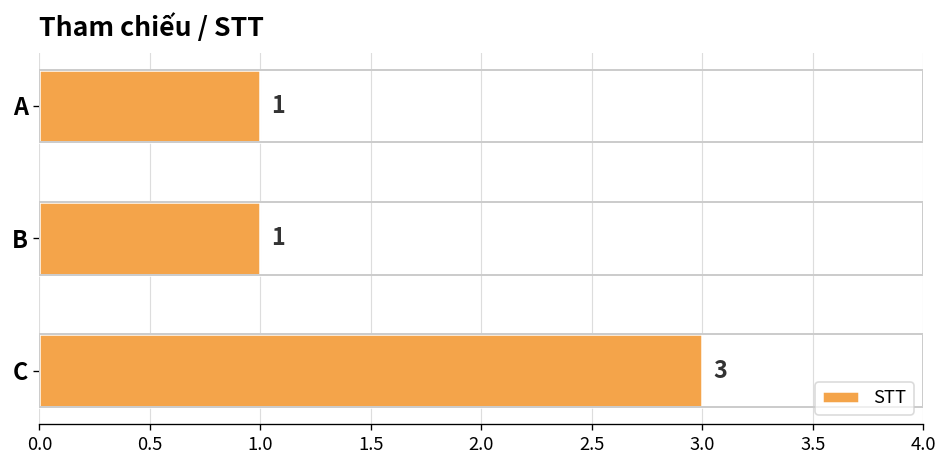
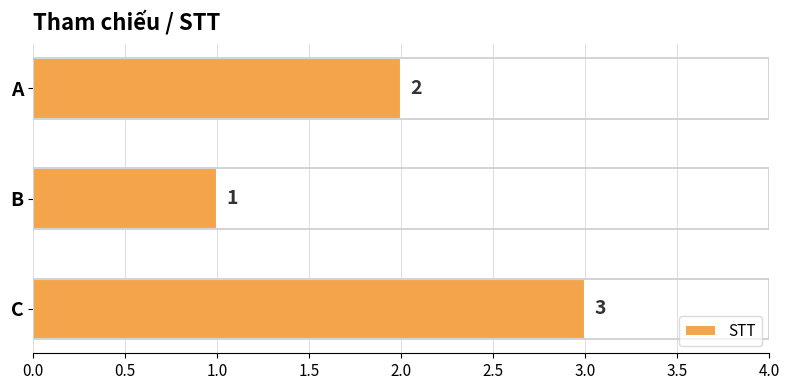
  {
-   "A": 1,
+   "A": 2,
    "B": 1,
    "C": 3
  }
